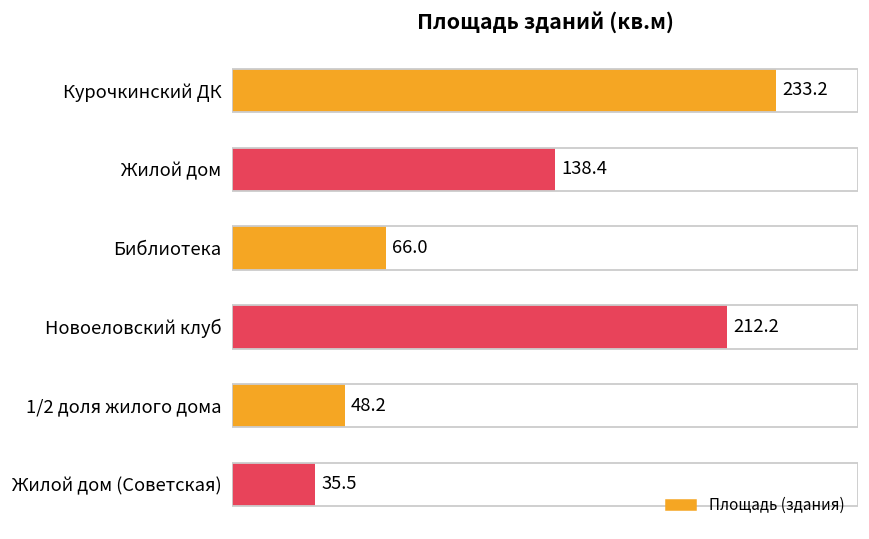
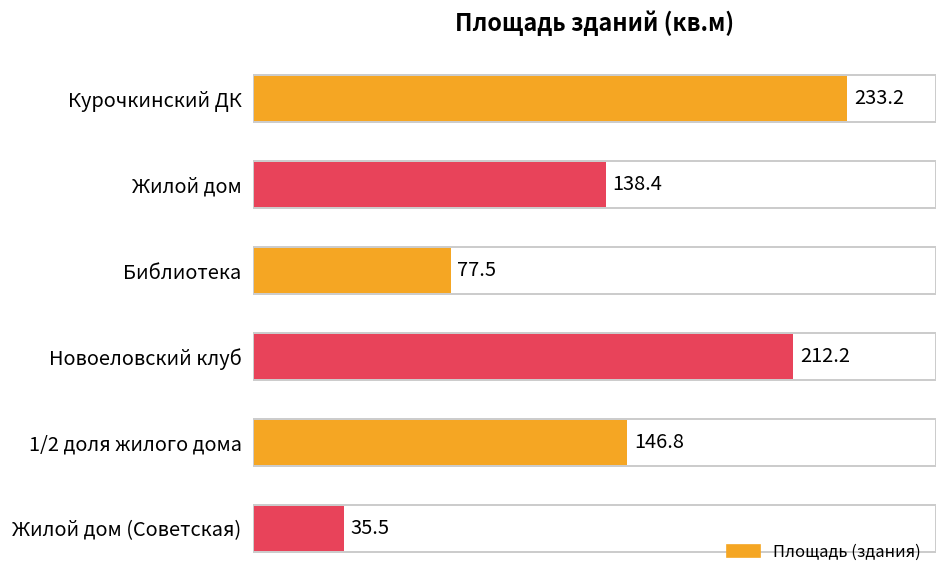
  {
    "Курочкинский ДК": 233.2,
    "Жилой дом": 138.4,
-   "Библиотека": 66.0,
+   "Библиотека": 77.5,
    "Новоеловский клуб": 212.2,
-   "1/2 доля жилого дома": 48.2,
+   "1/2 доля жилого дома": 146.8,
    "Жилой дом (Советская)": 35.5
  }
